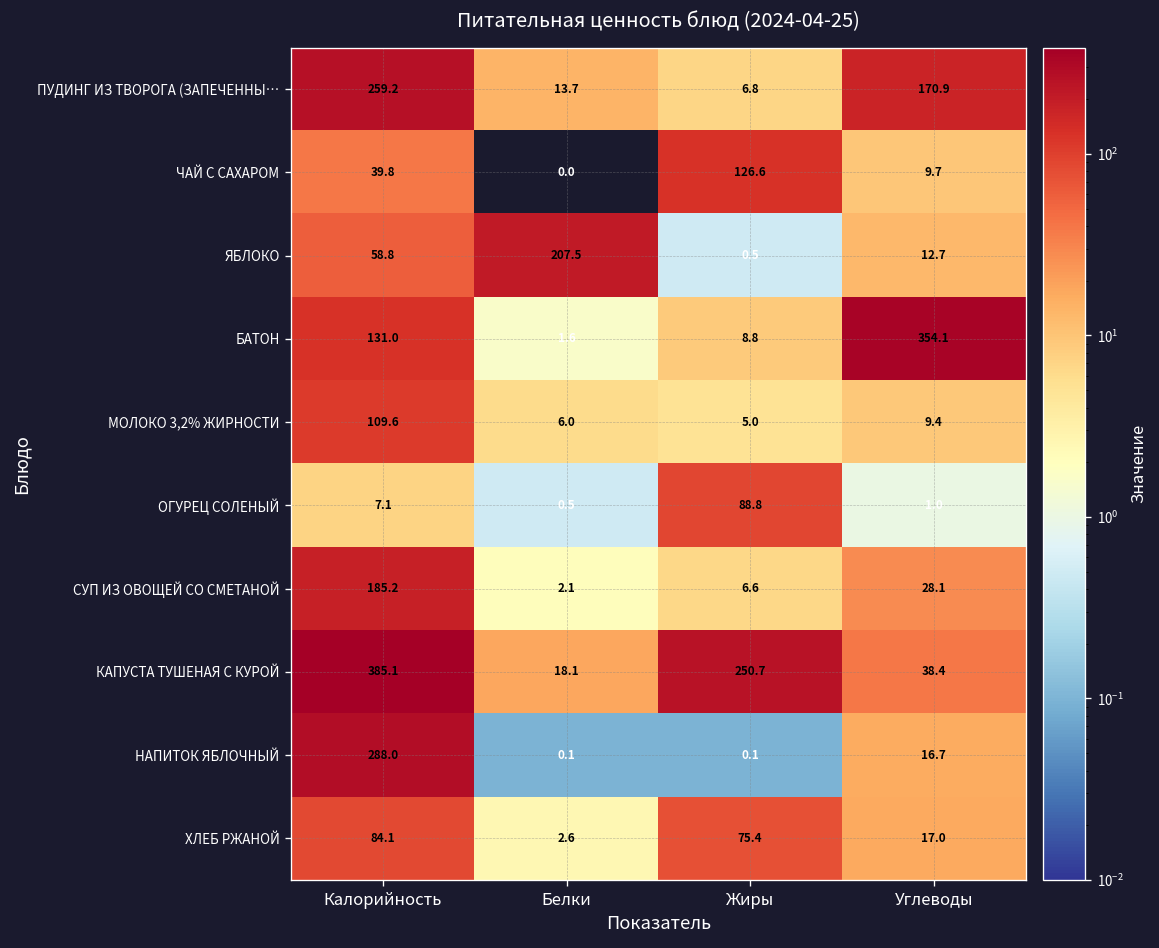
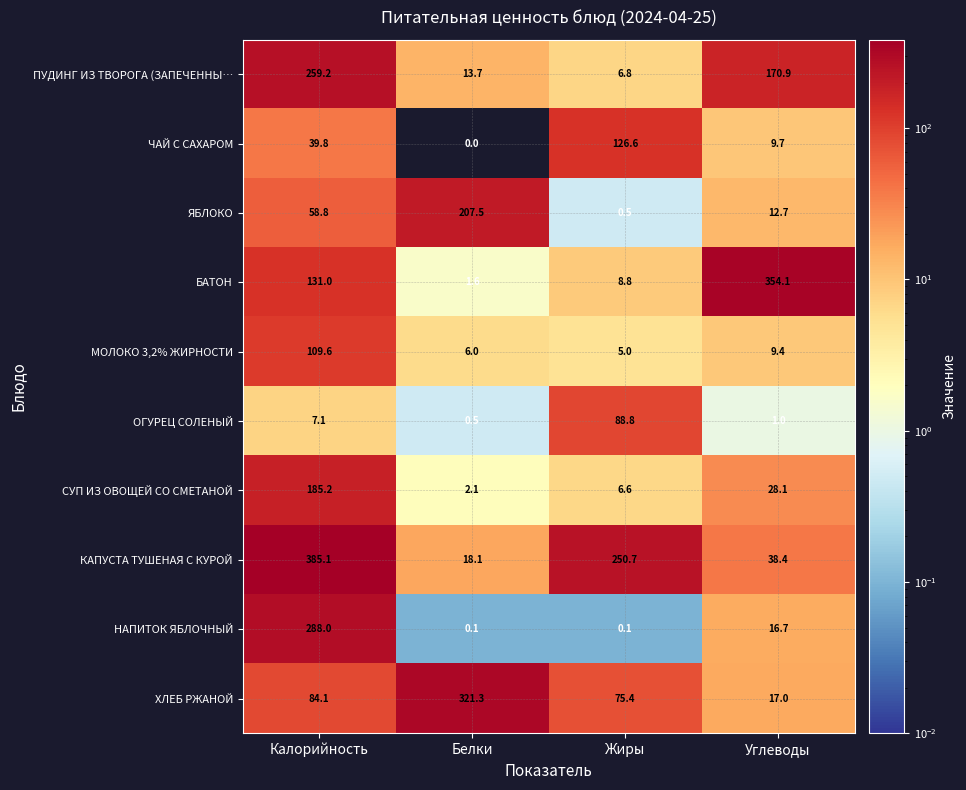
  {
    "ПУДИНГ ИЗ ТВОРОГА (ЗАПЕЧЕННЫ…": {
      "Калорийность": 259.2,
      "Белки": 13.7,
      "Жиры": 6.8,
      "Углеводы": 170.9
    },
    "ЧАЙ С САХАРОМ": {
      "Калорийность": 39.8,
      "Белки": 0.0,
      "Жиры": 126.6,
      "Углеводы": 9.7
    },
    "ЯБЛОКО": {
      "Калорийность": 58.8,
      "Белки": 207.5,
      "Жиры": 0.5,
      "Углеводы": 12.7
    },
    "БАТОН": {
      "Калорийность": 131.0,
      "Белки": 1.6,
      "Жиры": 8.8,
      "Углеводы": 354.1
    },
    "МОЛОКО 3,2% ЖИРНОСТИ": {
      "Калорийность": 109.6,
      "Белки": 6.0,
      "Жиры": 5.0,
      "Углеводы": 9.4
    },
    "ОГУРЕЦ СОЛЕНЫЙ": {
      "Калорийность": 7.1,
      "Белки": 0.5,
      "Жиры": 88.8
    },
    "СУП ИЗ ОВОЩЕЙ СО СМЕТАНОЙ": {
      "Калорийность": 185.2,
      "Белки": 2.1,
      "Жиры": 6.6,
      "Углеводы": 28.1
    },
    "КАПУСТА ТУШЕНАЯ С КУРОЙ": {
      "Калорийность": 385.1,
      "Белки": 18.1,
      "Жиры": 250.7,
      "Углеводы": 38.4
    },
    "НАПИТОК ЯБЛОЧНЫЙ": {
      "Калорийность": 288.0,
      "Белки": 0.1,
      "Жиры": 0.1,
      "Углеводы": 16.7
    },
    "ХЛЕБ РЖАНОЙ": {
      "Калорийность": 84.1,
-     "Белки": 2.6,
+     "Белки": 321.3,
      "Жиры": 75.4,
      "Углеводы": 17.0
    }
  }
